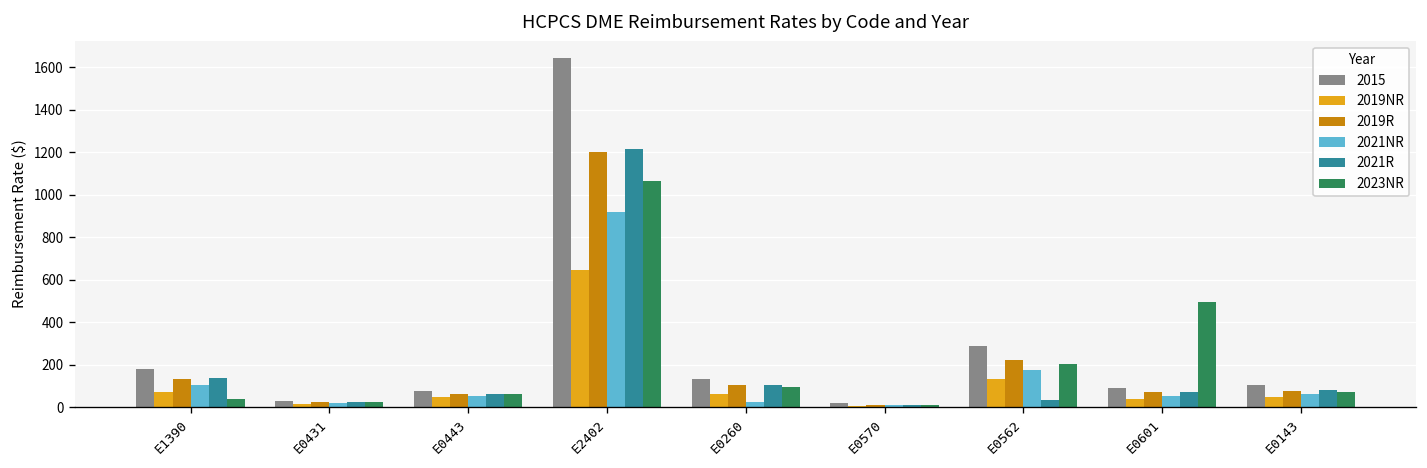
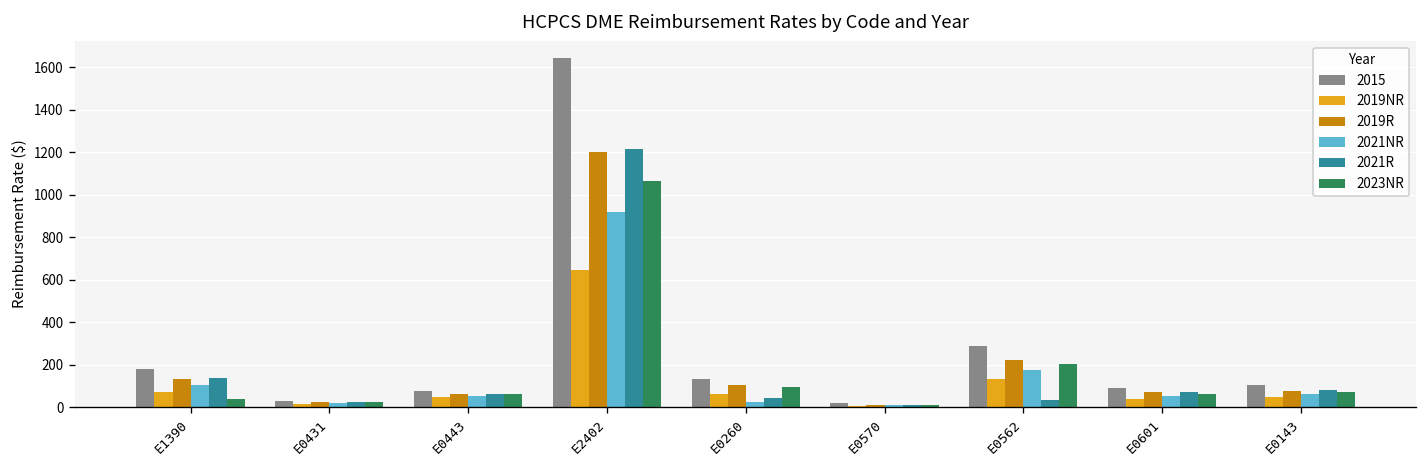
  {
    "2015": {
      "E1390": 180,
      "E0431": 30,
      "E0443": 80,
      "E2402": 1640,
      "E0260": 130,
      "E0570": 20,
      "E0562": 290,
      "E0601": 90,
      "E0143": 100
    },
    "2021NR": {
      "E1390": 100,
      "E0431": 20,
      "E0443": 50,
      "E2402": 920,
      "E0260": 20,
      "E0562": 180,
      "E0601": 50,
      "E0143": 60
    },
    "2021R": {
      "E1390": 140,
      "E0431": 20,
      "E0443": 60,
      "E2402": 1210,
-     "E0260": 100,
+     "E0260": 40,
      "E0562": 30,
      "E0601": 70,
      "E0143": 80
    },
    "2023NR": {
      "E1390": 40,
      "E0431": 20,
      "E0443": 60,
      "E2402": 1060,
      "E0260": 90,
      "E0562": 200,
-     "E0601": 500,
+     "E0601": 60,
      "E0143": 70
    }
  }
